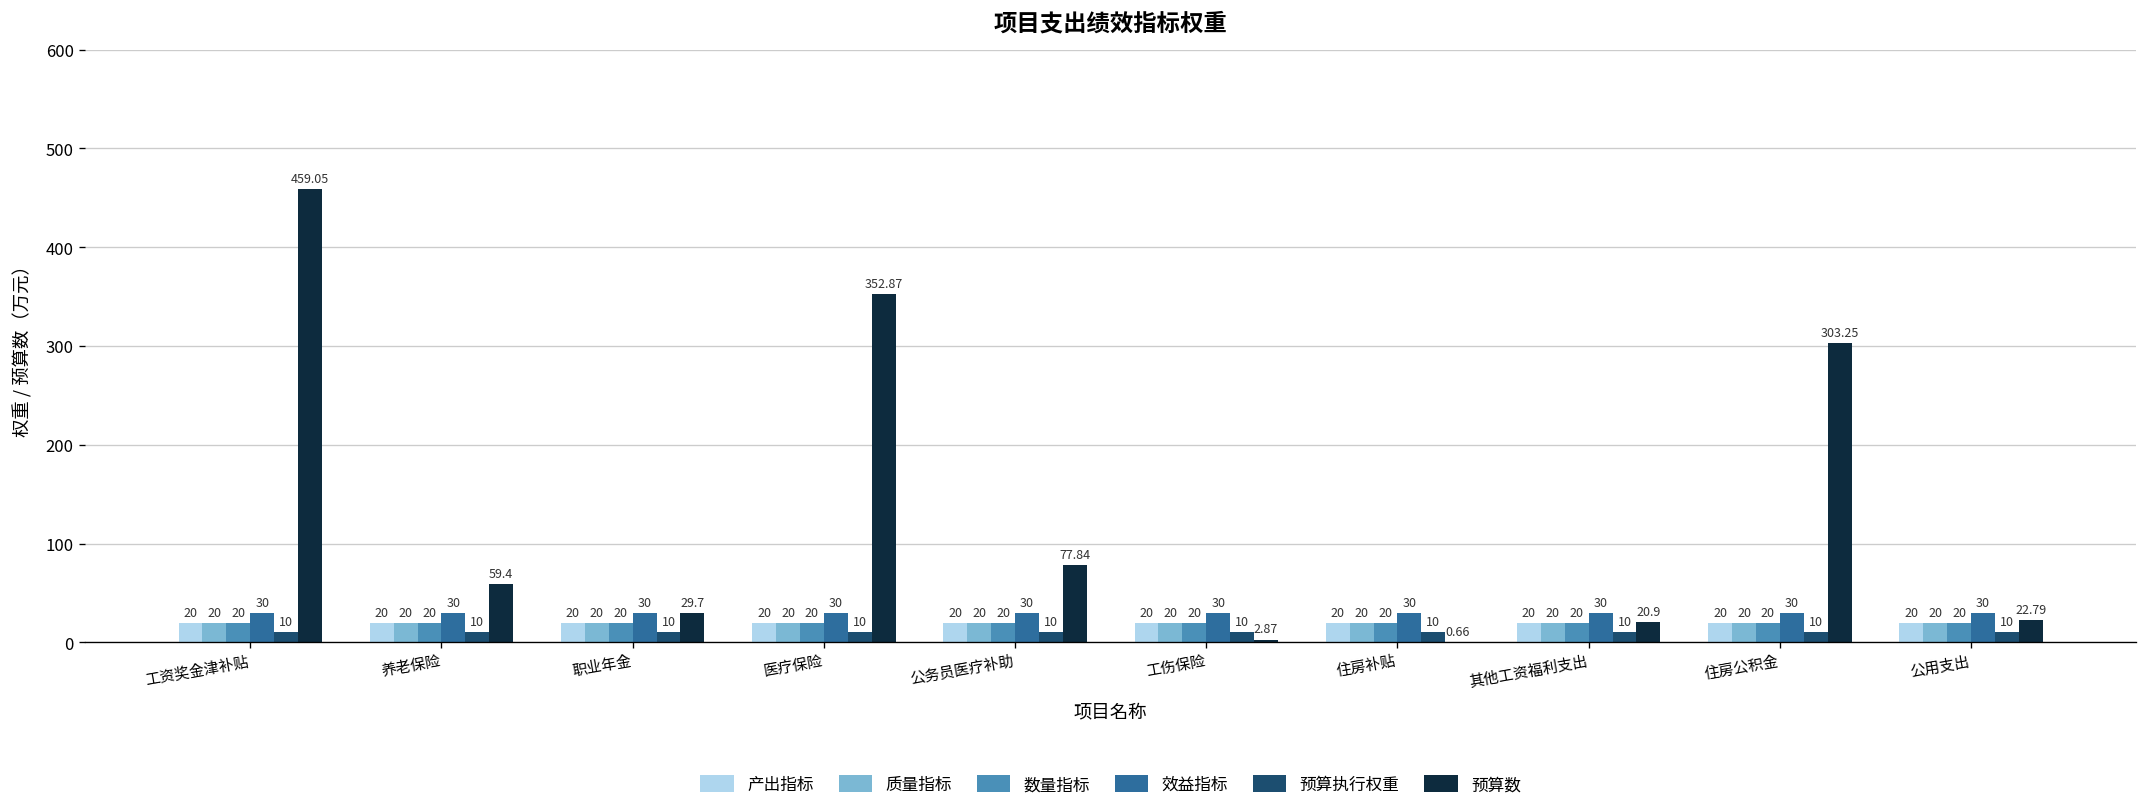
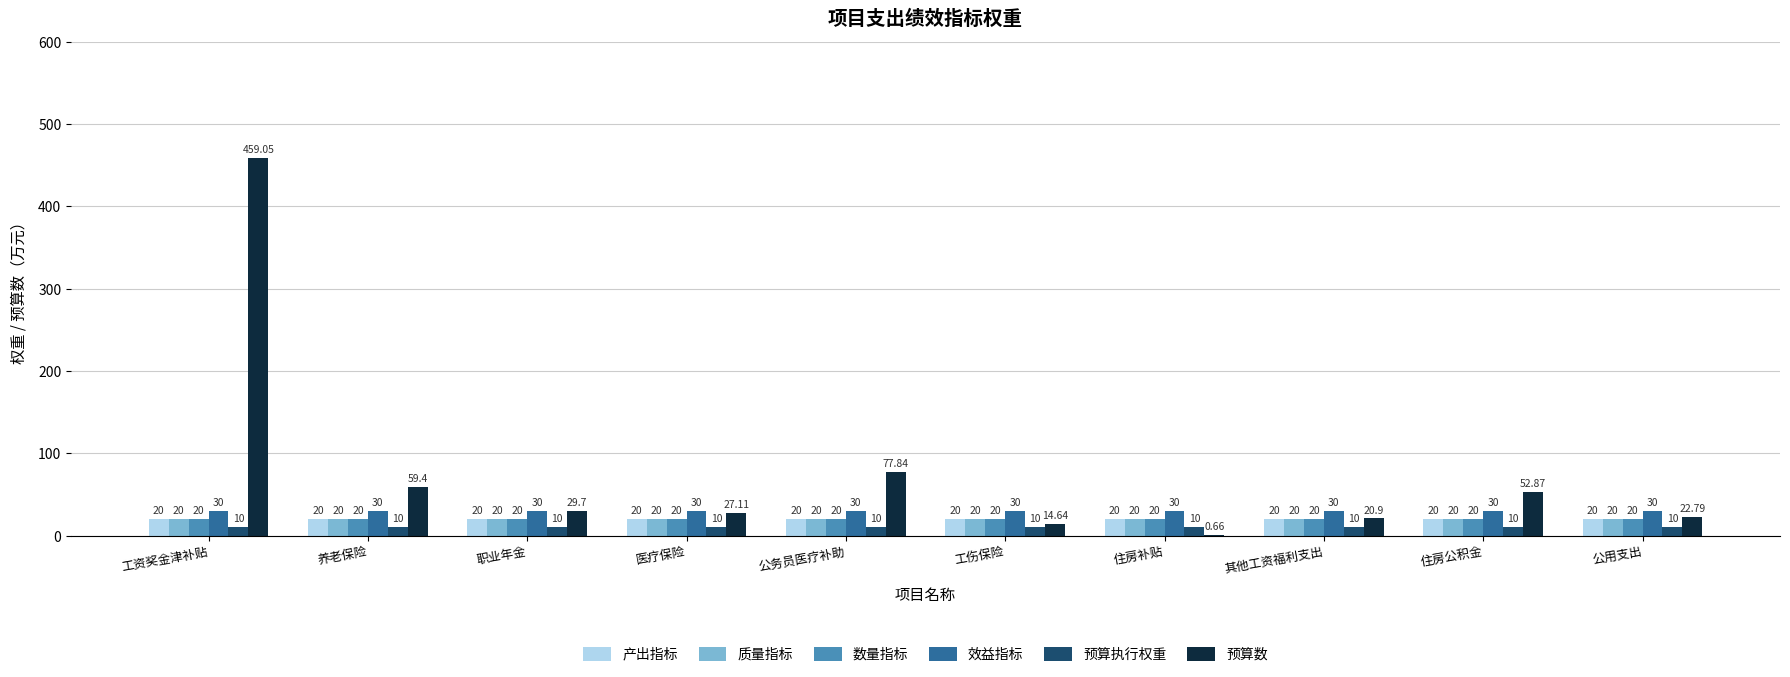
  {
    "产出指标": {
      "工资奖金津补贴": 20,
      "养老保险": 20,
      "职业年金": 20,
      "医疗保险": 20,
      "公务员医疗补助": 20,
      "工伤保险": 20,
      "住房补贴": 20,
      "其他工资福利支出": 20,
      "住房公积金": 20,
      "公用支出": 20
    },
    "质量指标": {
      "工资奖金津补贴": 20,
      "养老保险": 20,
      "职业年金": 20,
      "医疗保险": 20,
      "公务员医疗补助": 20,
      "工伤保险": 20,
      "住房补贴": 20,
      "其他工资福利支出": 20,
      "住房公积金": 20,
      "公用支出": 20
    },
    "预算数": {
      "工资奖金津补贴": 459.05,
      "养老保险": 59.4,
      "职业年金": 29.7,
-     "医疗保险": 352.87,
+     "医疗保险": 27.11,
      "公务员医疗补助": 77.84,
-     "工伤保险": 2.87,
+     "工伤保险": 14.64,
      "住房补贴": 0.66,
      "其他工资福利支出": 20.9,
-     "住房公积金": 303.25,
+     "住房公积金": 52.87,
      "公用支出": 22.79
    }
  }
